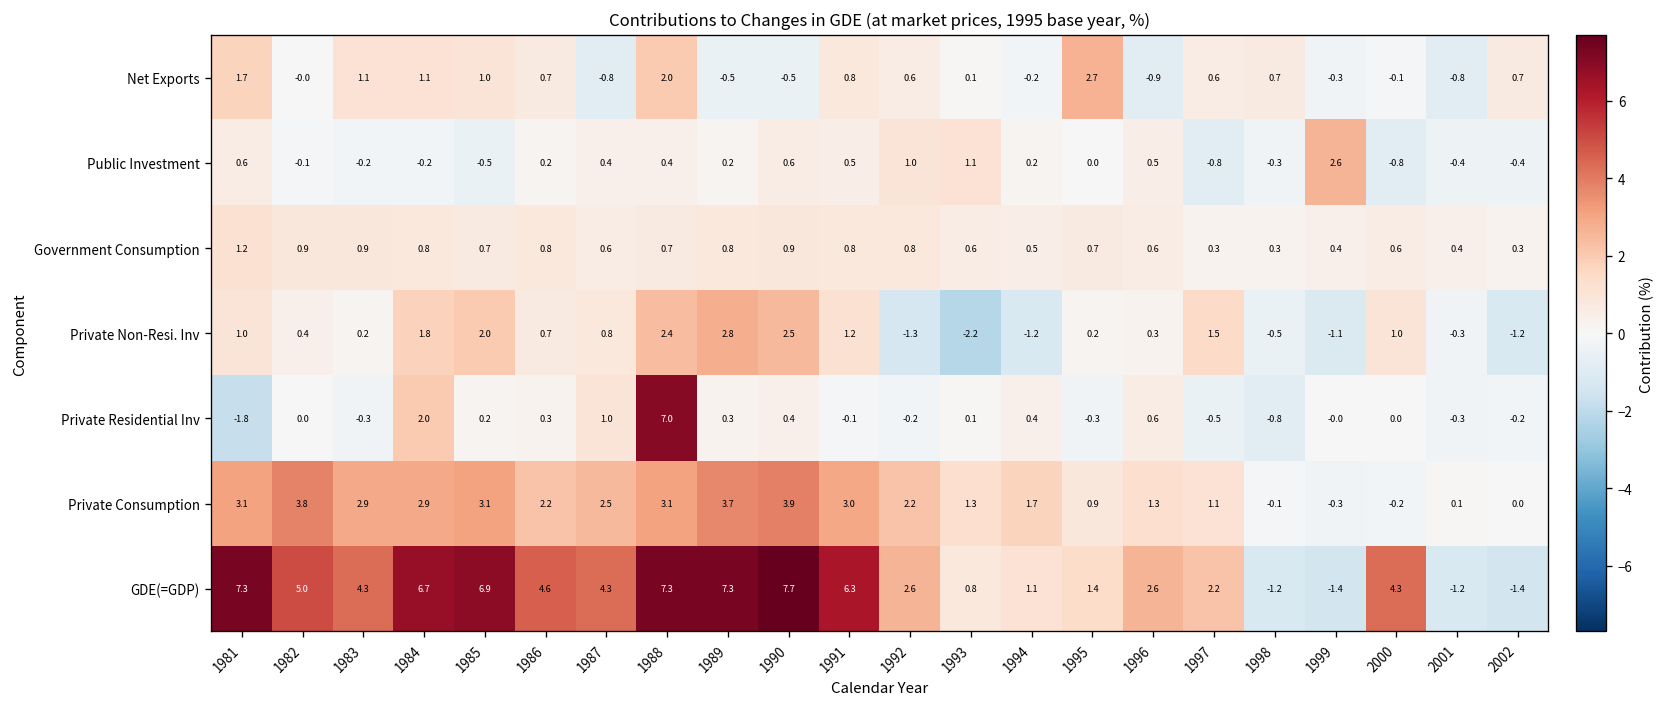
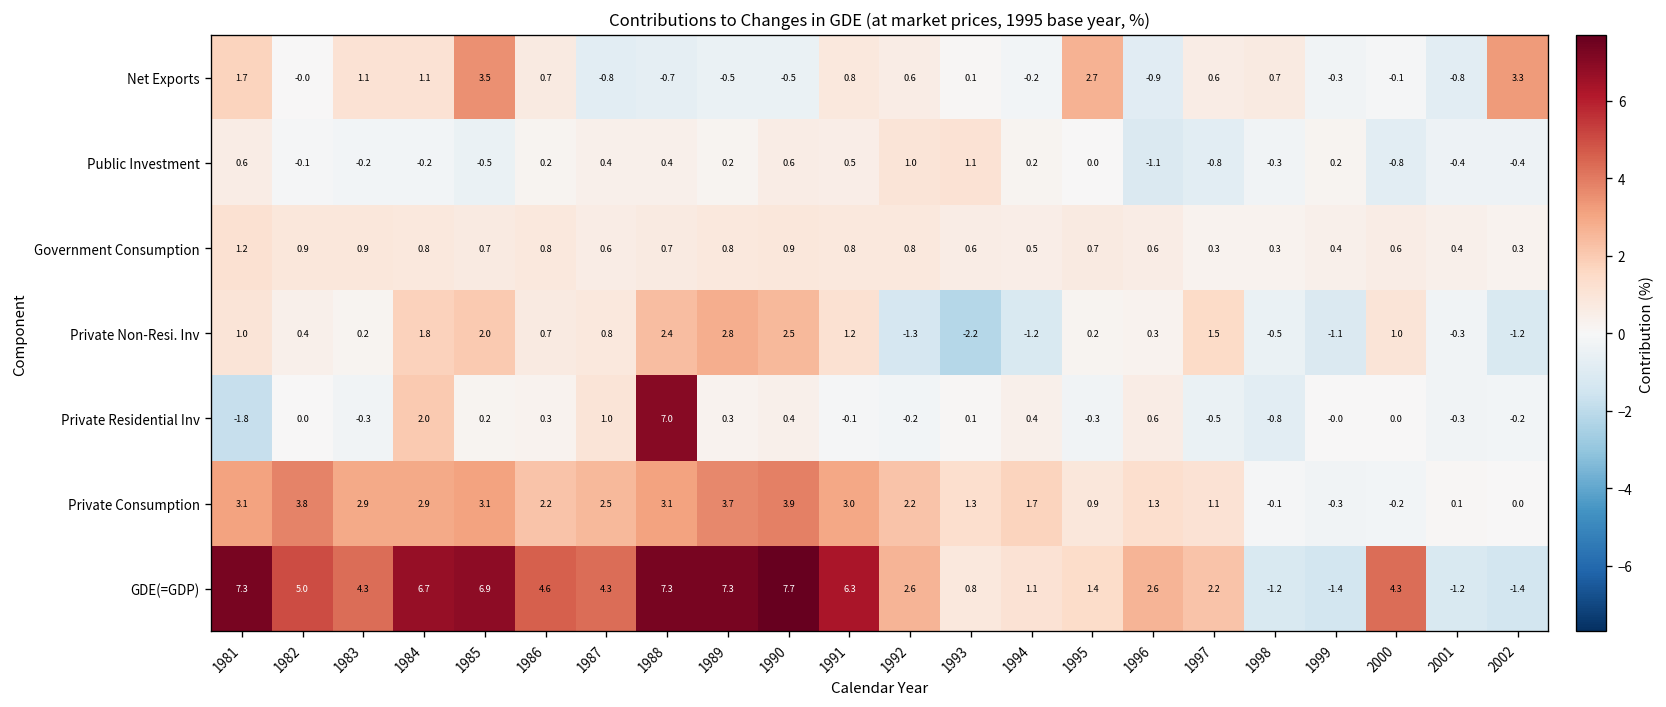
  {
    "Net Exports": {
      "1981": 1.7,
      "1982": -0.0,
      "1983": 1.1,
      "1984": 1.1,
-     "1985": 1.0,
+     "1985": 3.5,
      "1986": 0.7,
      "1987": -0.8,
-     "1988": 2.0,
+     "1988": -0.7,
      "1989": -0.5,
      "1990": -0.5,
      "1991": 0.8,
      "1992": 0.6,
      "1993": 0.1,
      "1994": -0.2,
      "1995": 2.7,
      "1996": -0.9,
      "1997": 0.6,
      "1998": 0.7,
      "1999": -0.3,
      "2000": -0.1,
      "2001": -0.8,
-     "2002": 0.7
+     "2002": 3.3
    },
    "Public Investment": {
      "1981": 0.6,
      "1982": -0.1,
      "1983": -0.2,
      "1984": -0.2,
      "1985": -0.5,
      "1986": 0.2,
      "1987": 0.4,
      "1988": 0.4,
      "1989": 0.2,
      "1990": 0.6,
      "1991": 0.5,
      "1992": 1.0,
      "1993": 1.1,
      "1994": 0.2,
      "1995": 0.0,
-     "1996": 0.5,
+     "1996": -1.1,
      "1997": -0.8,
      "1998": -0.3,
-     "1999": 2.6,
+     "1999": 0.2,
      "2000": -0.8,
      "2001": -0.4,
      "2002": -0.4
    },
    "Government Consumption": {
      "1981": 1.2,
      "1982": 0.9,
      "1983": 0.9,
      "1984": 0.8,
      "1985": 0.7,
      "1986": 0.8,
      "1987": 0.6,
      "1988": 0.7,
      "1989": 0.8,
      "1990": 0.9,
      "1991": 0.8,
      "1992": 0.8,
      "1993": 0.6,
      "1994": 0.5,
      "1995": 0.7,
      "1996": 0.6,
      "1997": 0.3,
      "1998": 0.3,
      "1999": 0.4,
      "2000": 0.6,
      "2001": 0.4,
      "2002": 0.3
    },
    "Private Non-Resi. Inv": {
      "1981": 1.0,
      "1982": 0.4,
      "1983": 0.2,
      "1984": 1.8,
      "1985": 2.0,
      "1986": 0.7,
      "1987": 0.8,
      "1988": 2.4,
      "1989": 2.8,
      "1990": 2.5,
      "1991": 1.2,
      "1992": -1.3,
      "1993": -2.2,
      "1994": -1.2,
      "1995": 0.2,
      "1996": 0.3,
      "1997": 1.5,
      "1998": -0.5,
      "1999": -1.1,
      "2000": 1.0,
      "2001": -0.3,
      "2002": -1.2
    },
    "Private Residential Inv": {
      "1981": -1.8,
      "1982": 0.0,
      "1983": -0.3,
      "1984": 2.0,
      "1985": 0.2,
      "1986": 0.3,
      "1987": 1.0,
      "1988": 7.0,
      "1989": 0.3,
      "1990": 0.4,
      "1991": -0.1,
      "1992": -0.2,
      "1993": 0.1,
      "1994": 0.4,
      "1995": -0.3,
      "1996": 0.6,
      "1997": -0.5,
      "1998": -0.8,
      "1999": -0.0,
      "2000": 0.0,
      "2001": -0.3,
      "2002": -0.2
    },
    "Private Consumption": {
      "1981": 3.1,
      "1982": 3.8,
      "1983": 2.9,
      "1984": 2.9,
      "1985": 3.1,
      "1986": 2.2,
      "1987": 2.5,
      "1988": 3.1,
      "1989": 3.7,
      "1990": 3.9,
      "1991": 3.0,
      "1992": 2.2,
      "1993": 1.3,
      "1994": 1.7,
      "1995": 0.9,
      "1996": 1.3,
      "1997": 1.1,
      "1998": -0.1,
      "1999": -0.3,
      "2000": -0.2,
      "2001": 0.1,
      "2002": 0.0
    },
    "GDE(=GDP)": {
      "1981": 7.3,
      "1982": 5.0,
      "1983": 4.3,
      "1984": 6.7,
      "1985": 6.9,
      "1986": 4.6,
      "1987": 4.3,
      "1988": 7.3,
      "1989": 7.3,
      "1990": 7.7,
      "1991": 6.3,
      "1992": 2.6,
      "1993": 0.8,
      "1994": 1.1,
      "1995": 1.4,
      "1996": 2.6,
      "1997": 2.2,
      "1998": -1.2,
      "1999": -1.4,
      "2000": 4.3,
      "2001": -1.2,
      "2002": -1.4
    }
  }
